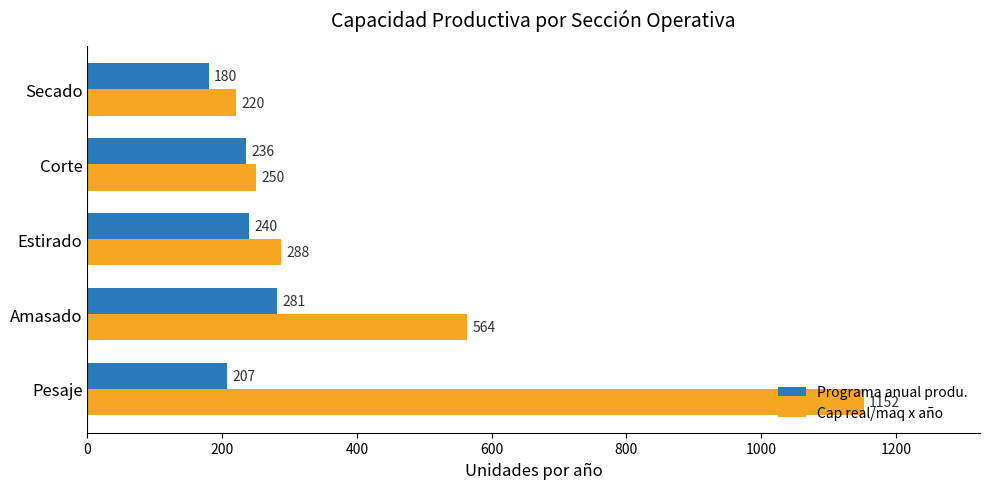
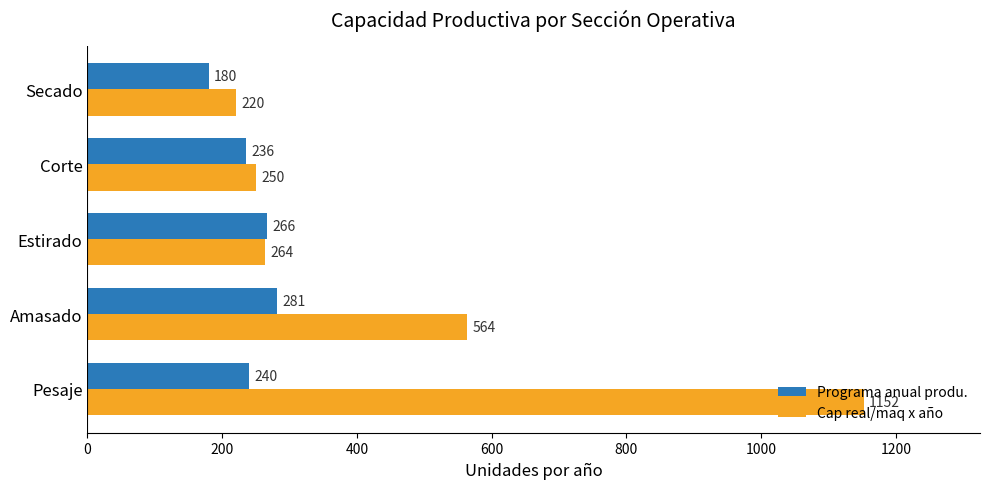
  {
    "Programa anual produ.": {
      "Secado": 180,
      "Corte": 236,
-     "Estirado": 240,
+     "Estirado": 266,
      "Amasado": 281,
-     "Pesaje": 207
+     "Pesaje": 240
    },
    "Cap real/maq x año": {
      "Secado": 220,
      "Corte": 250,
-     "Estirado": 288,
+     "Estirado": 264,
      "Amasado": 564,
      "Pesaje": 1152
    }
  }
